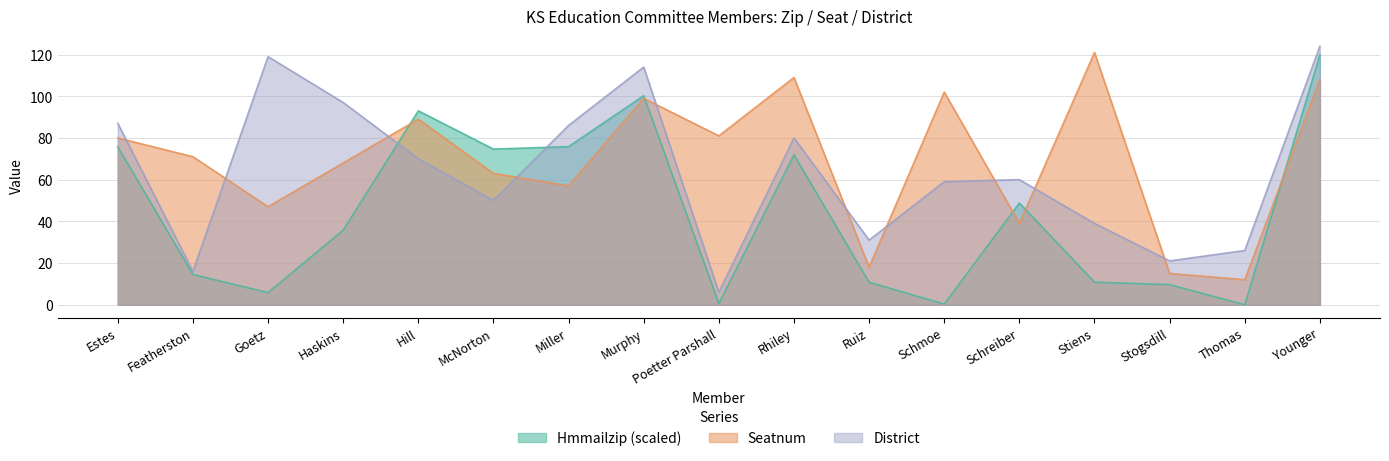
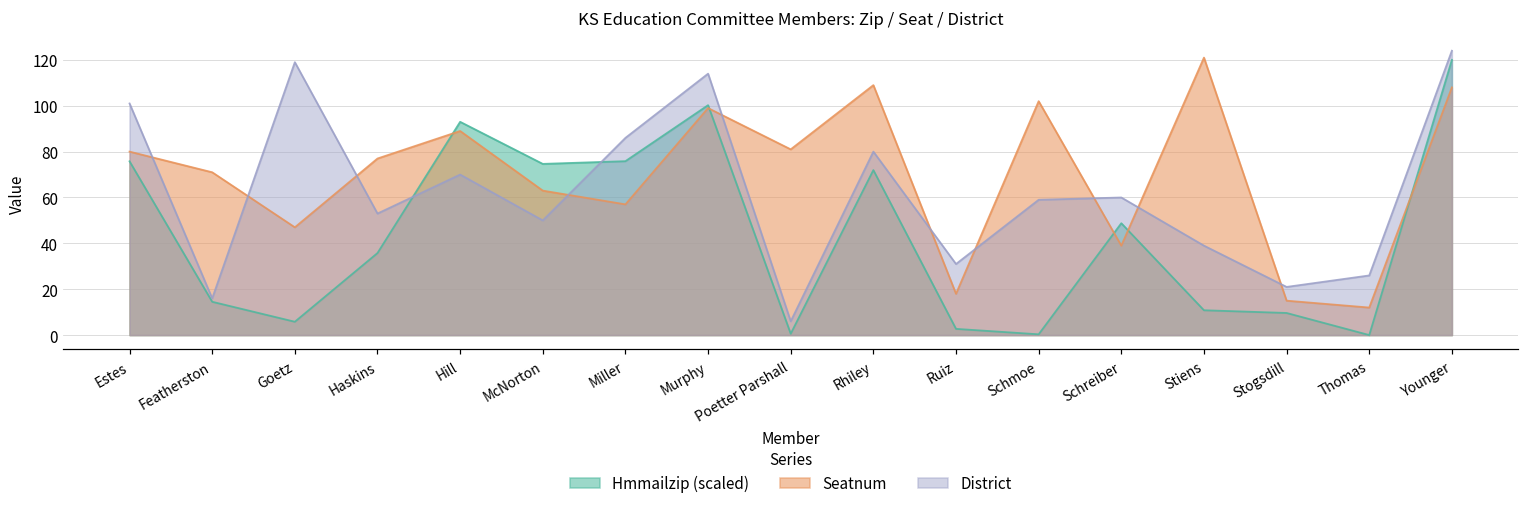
  {
    "Hmmailzip (scaled)": {
      "Estes": 76,
      "Featherston": 15,
      "Goetz": 6,
      "Haskins": 36,
      "Hill": 93,
      "McNorton": 75,
      "Miller": 76,
      "Murphy": 100,
      "Poetter Parshall": 1,
      "Rhiley": 72,
-     "Ruiz": 11,
+     "Ruiz": 3,
      "Schmoe": 0,
      "Schreiber": 49,
      "Stiens": 11,
      "Stogsdill": 10,
      "Thomas": 0,
      "Younger": 120
    },
    "Seatnum": {
      "Estes": 80,
      "Featherston": 71,
      "Goetz": 47,
-     "Haskins": 68,
+     "Haskins": 77,
      "Hill": 89,
      "McNorton": 63,
      "Miller": 57,
      "Murphy": 99,
      "Poetter Parshall": 81,
      "Rhiley": 109,
      "Ruiz": 18,
      "Schmoe": 102,
      "Schreiber": 39,
      "Stiens": 121,
      "Stogsdill": 15,
      "Thomas": 12,
      "Younger": 108
    },
    "District": {
-     "Estes": 87,
+     "Estes": 101,
      "Featherston": 16,
      "Goetz": 119,
-     "Haskins": 97,
+     "Haskins": 53,
      "Hill": 70,
      "McNorton": 50,
      "Miller": 86,
      "Murphy": 114,
      "Poetter Parshall": 6,
      "Rhiley": 80,
      "Ruiz": 31,
      "Schmoe": 59,
      "Schreiber": 60,
      "Stiens": 39,
      "Stogsdill": 21,
      "Thomas": 26,
      "Younger": 124
    }
  }
